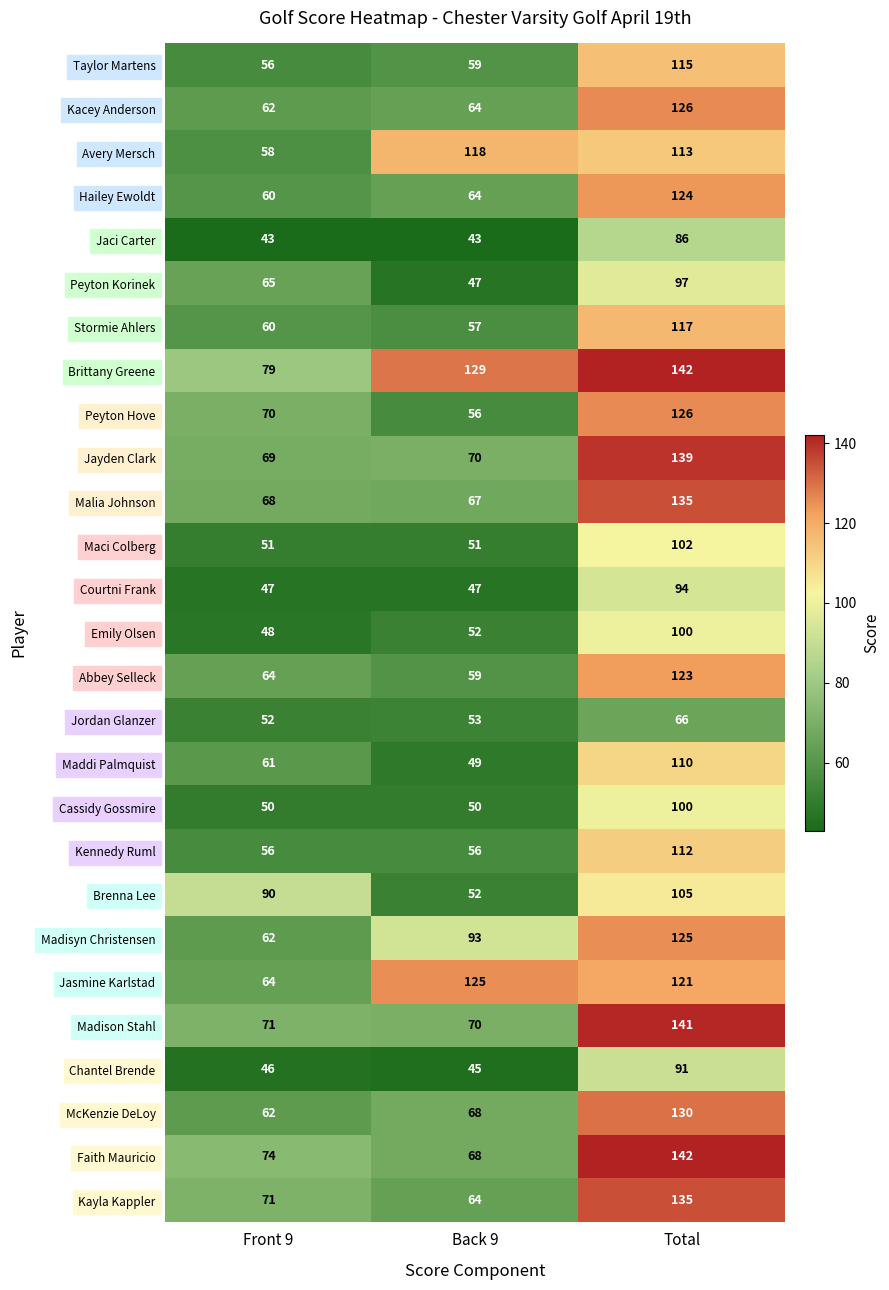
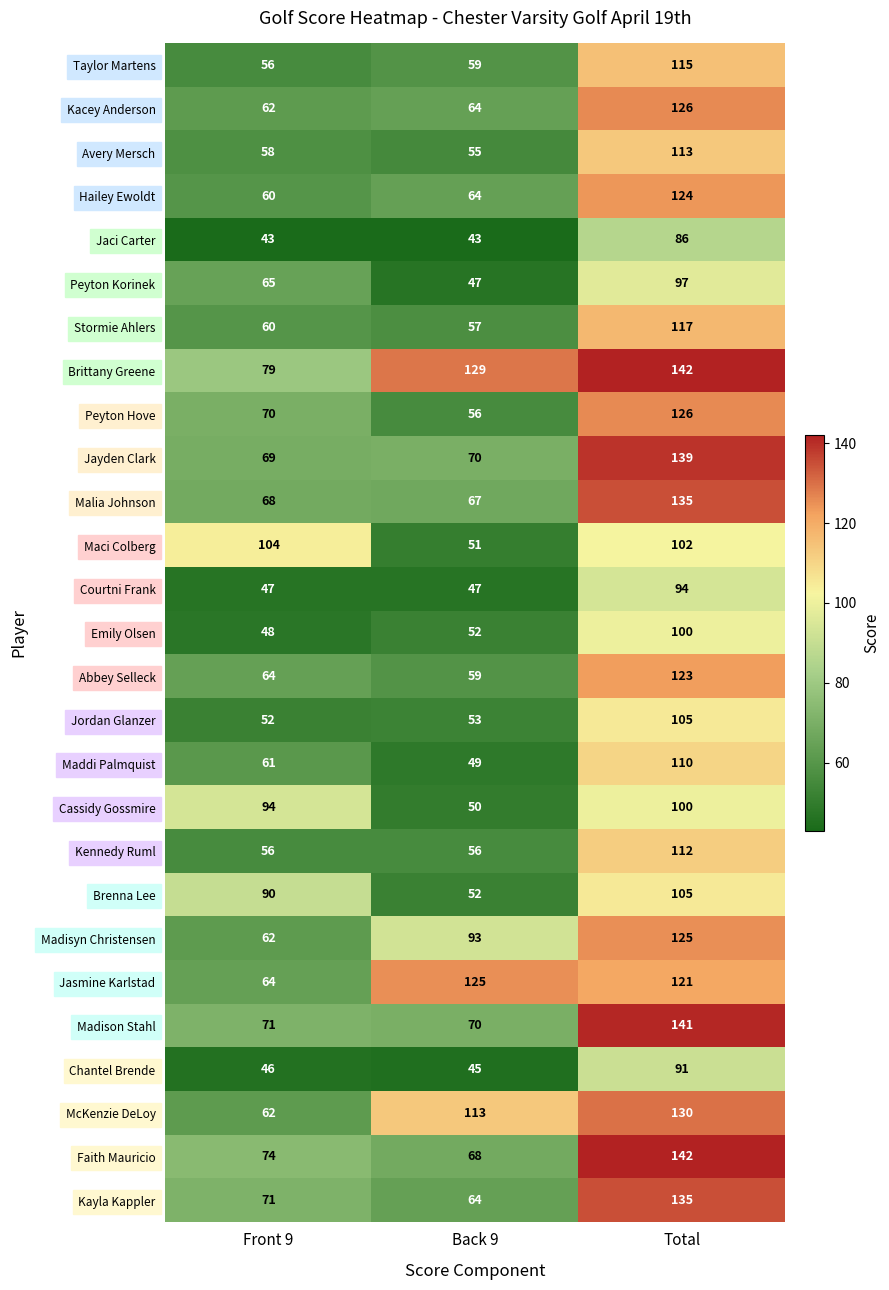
  {
    "Taylor Martens": {
      "Front 9": 56,
      "Back 9": 59,
      "Total": 115
    },
    "Kacey Anderson": {
      "Front 9": 62,
      "Back 9": 64,
      "Total": 126
    },
    "Avery Mersch": {
      "Front 9": 58,
-     "Back 9": 118,
+     "Back 9": 55,
      "Total": 113
    },
    "Hailey Ewoldt": {
      "Front 9": 60,
      "Back 9": 64,
      "Total": 124
    },
    "Jaci Carter": {
      "Front 9": 43,
      "Back 9": 43,
      "Total": 86
    },
    "Peyton Korinek": {
      "Front 9": 65,
      "Back 9": 47,
      "Total": 97
    },
    "Stormie Ahlers": {
      "Front 9": 60,
      "Back 9": 57,
      "Total": 117
    },
    "Brittany Greene": {
      "Front 9": 79,
      "Back 9": 129,
      "Total": 142
    },
    "Peyton Hove": {
      "Front 9": 70,
      "Back 9": 56,
      "Total": 126
    },
    "Jayden Clark": {
      "Front 9": 69,
      "Back 9": 70,
      "Total": 139
    },
    "Malia Johnson": {
      "Front 9": 68,
      "Back 9": 67,
      "Total": 135
    },
    "Maci Colberg": {
-     "Front 9": 51,
+     "Front 9": 104,
      "Back 9": 51,
      "Total": 102
    },
    "Courtni Frank": {
      "Front 9": 47,
      "Back 9": 47,
      "Total": 94
    },
    "Emily Olsen": {
      "Front 9": 48,
      "Back 9": 52,
      "Total": 100
    },
    "Abbey Selleck": {
      "Front 9": 64,
      "Back 9": 59,
      "Total": 123
    },
    "Jordan Glanzer": {
      "Front 9": 52,
      "Back 9": 53,
-     "Total": 66
+     "Total": 105
    },
    "Maddi Palmquist": {
      "Front 9": 61,
      "Back 9": 49,
      "Total": 110
    },
    "Cassidy Gossmire": {
-     "Front 9": 50,
+     "Front 9": 94,
      "Back 9": 50,
      "Total": 100
    },
    "Kennedy Ruml": {
      "Front 9": 56,
      "Back 9": 56,
      "Total": 112
    },
    "Brenna Lee": {
      "Front 9": 90,
      "Back 9": 52,
      "Total": 105
    },
    "Madisyn Christensen": {
      "Front 9": 62,
      "Back 9": 93,
      "Total": 125
    },
    "Jasmine Karlstad": {
      "Front 9": 64,
      "Back 9": 125,
      "Total": 121
    },
    "Madison Stahl": {
      "Front 9": 71,
      "Back 9": 70,
      "Total": 141
    },
    "Chantel Brende": {
      "Front 9": 46,
      "Back 9": 45,
      "Total": 91
    },
    "McKenzie DeLoy": {
      "Front 9": 62,
-     "Back 9": 68,
+     "Back 9": 113,
      "Total": 130
    },
    "Faith Mauricio": {
      "Front 9": 74,
      "Back 9": 68,
      "Total": 142
    },
    "Kayla Kappler": {
      "Front 9": 71,
      "Back 9": 64,
      "Total": 135
    }
  }
